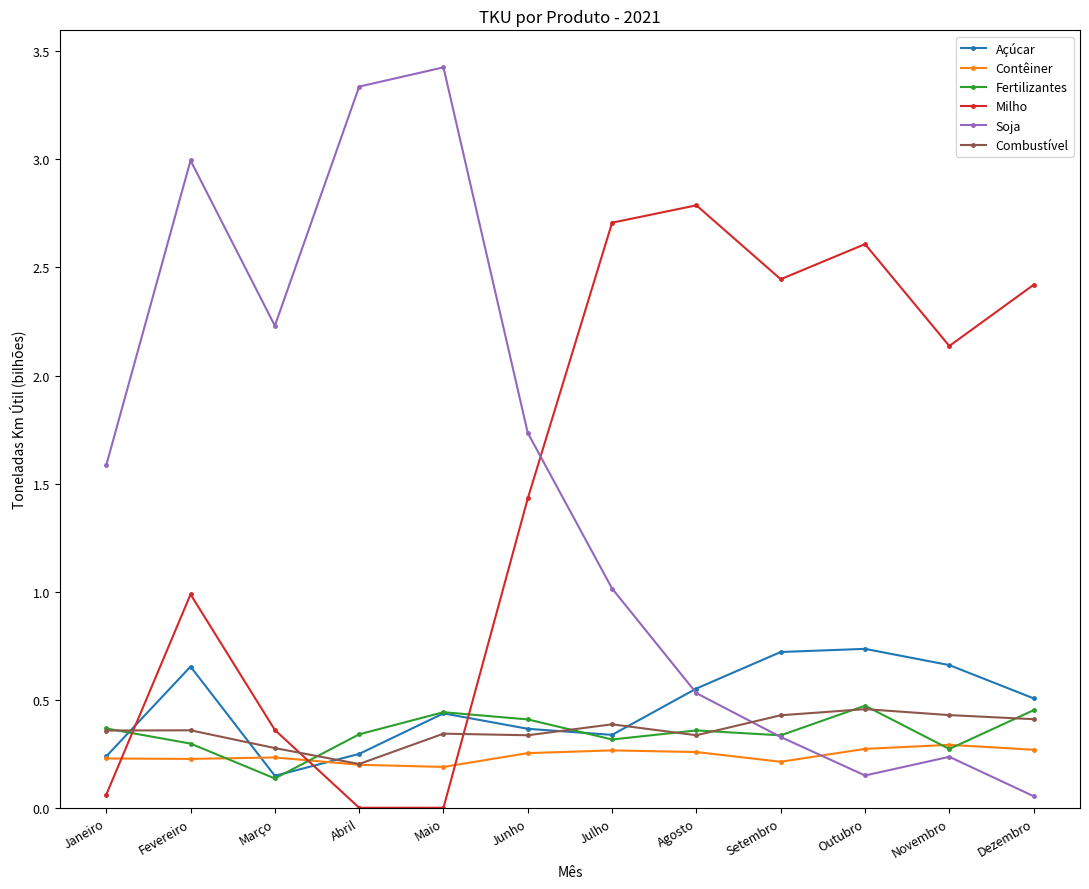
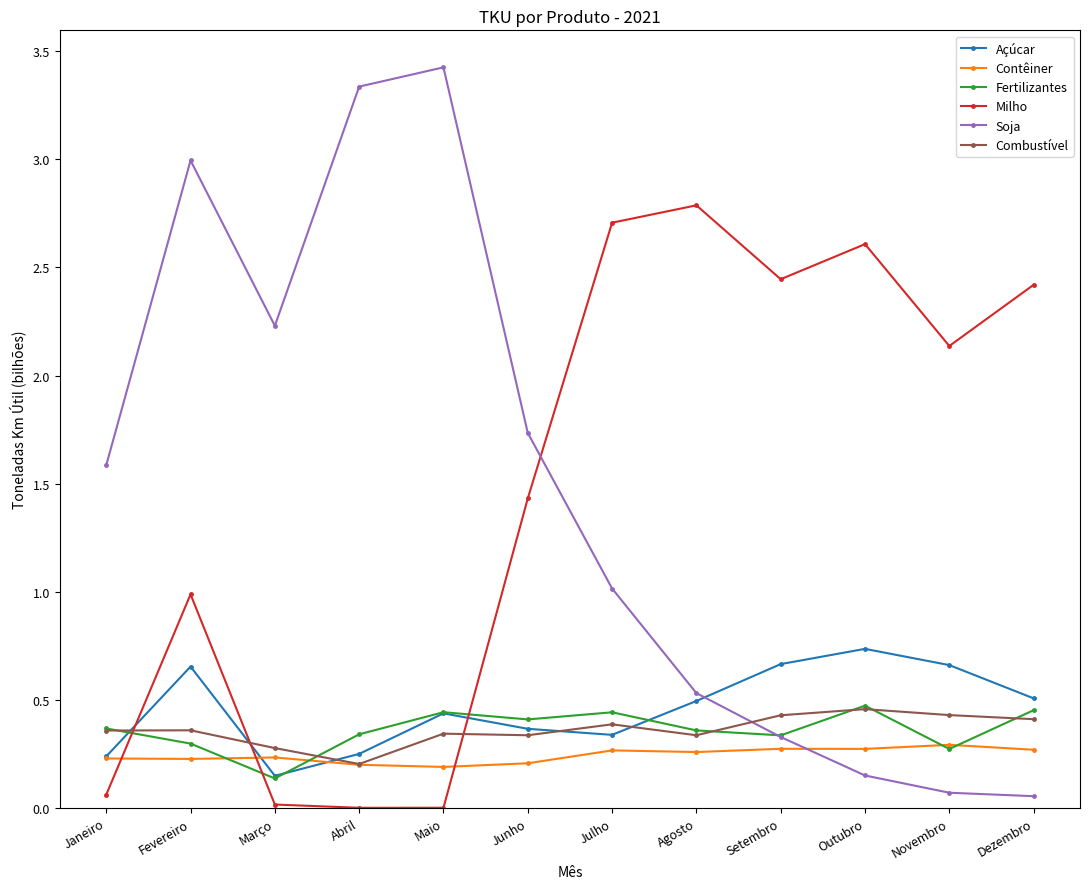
  {
    "Açúcar": {
      "Fevereiro": 0.65,
      "Março": 0.15,
      "Abril": 0.25,
      "Junho": 0.37,
      "Julho": 0.34,
-     "Agosto": 0.55,
-     "Setembro": 0.72,
+     "Agosto": 0.49,
+     "Setembro": 0.66,
      "Outubro": 0.74,
      "Novembro": 0.66,
      "Dezembro": 0.51
    },
    "Contêiner": {
      "Fevereiro": 0.23,
      "Março": 0.23,
      "Maio": 0.19,
-     "Junho": 0.25,
+     "Junho": 0.21,
      "Julho": 0.27,
      "Agosto": 0.26,
-     "Setembro": 0.21,
+     "Setembro": 0.27,
      "Outubro": 0.27,
      "Novembro": 0.29,
      "Dezembro": 0.27
    },
    "Fertilizantes": {
      "Fevereiro": 0.30,
      "Março": 0.14,
      "Abril": 0.34,
      "Junho": 0.41,
-     "Julho": 0.32,
+     "Julho": 0.44,
      "Agosto": 0.36,
      "Outubro": 0.47,
      "Novembro": 0.27,
      "Dezembro": 0.45
    },
    "Milho": {
      "Janeiro": 0.06,
      "Fevereiro": 0.99,
-     "Março": 0.36,
+     "Março": 0.01,
      "Abril": 0.00,
      "Maio": 0.00,
      "Junho": 1.43,
      "Julho": 2.71,
      "Agosto": 2.79,
      "Setembro": 2.45,
      "Outubro": 2.61,
      "Novembro": 2.14,
      "Dezembro": 2.42
    },
    "Soja": {
      "Janeiro": 1.59,
      "Fevereiro": 3.00,
      "Março": 2.23,
      "Abril": 3.34,
      "Maio": 3.43,
      "Junho": 1.73,
      "Julho": 1.01,
      "Agosto": 0.53,
      "Outubro": 0.15,
-     "Novembro": 0.24,
+     "Novembro": 0.07,
      "Dezembro": 0.05
    },
    "Combustível": {
      "Fevereiro": 0.36,
      "Março": 0.28,
      "Maio": 0.34,
      "Junho": 0.34,
      "Julho": 0.39,
      "Agosto": 0.34,
      "Setembro": 0.43,
      "Outubro": 0.46,
      "Novembro": 0.43,
      "Dezembro": 0.41
    }
  }
